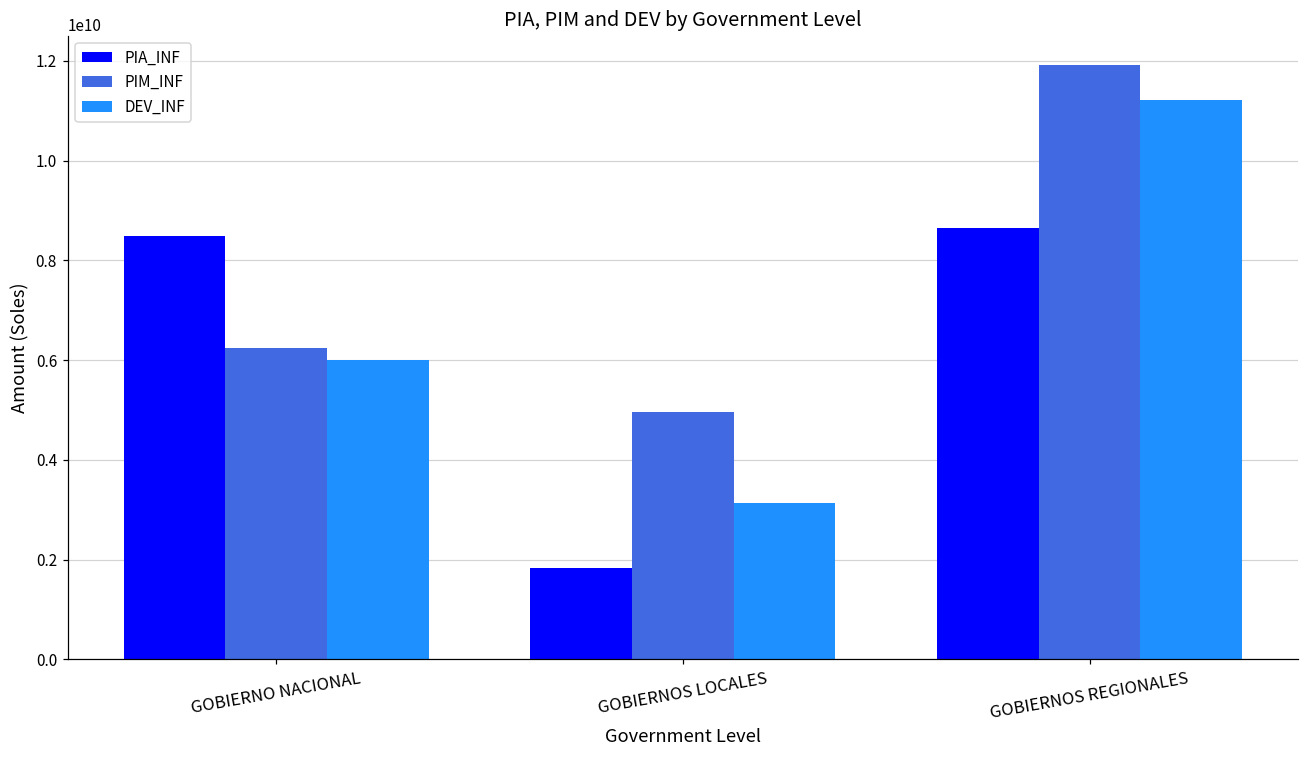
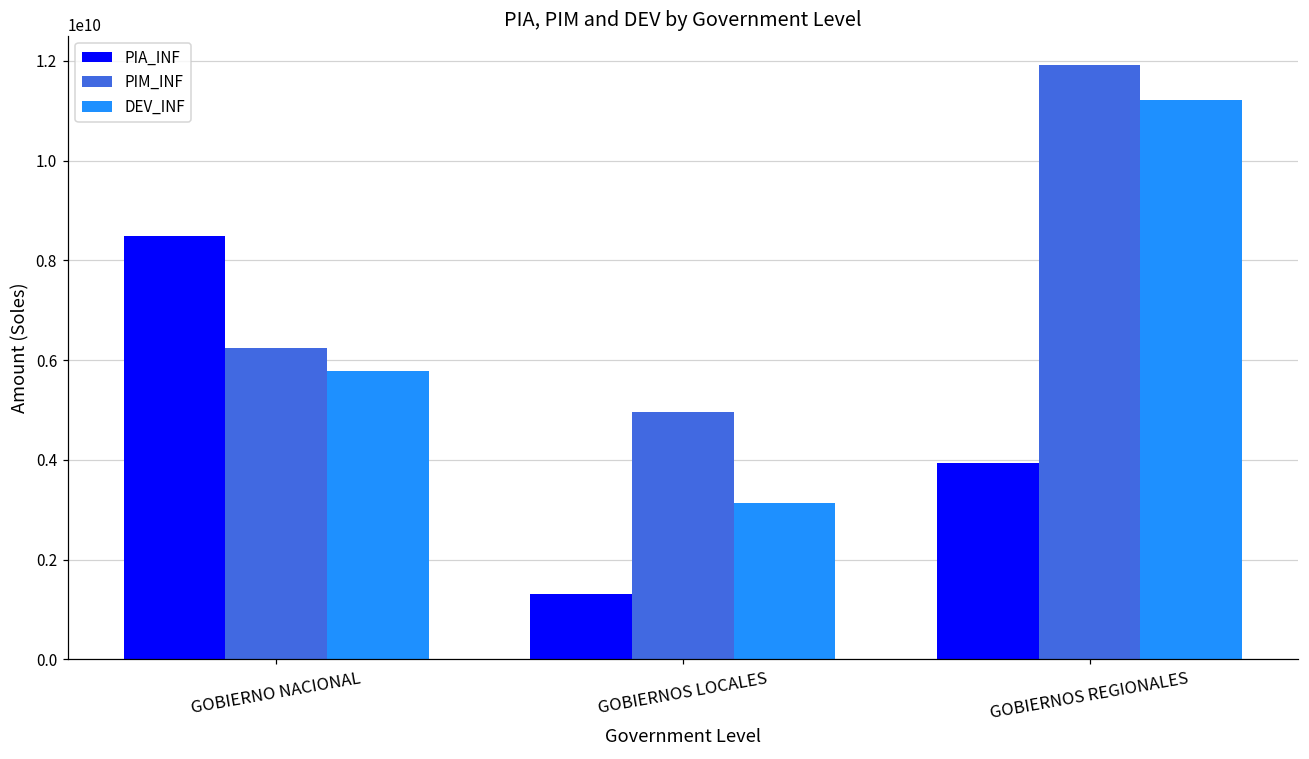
  {
    "PIA_INF": {
      "GOBIERNO NACIONAL": 8500000000,
-     "GOBIERNOS LOCALES": 1800000000,
-     "GOBIERNOS REGIONALES": 8600000000
+     "GOBIERNOS LOCALES": 1300000000,
+     "GOBIERNOS REGIONALES": 3900000000
    },
    "PIM_INF": {
      "GOBIERNO NACIONAL": 6200000000,
      "GOBIERNOS LOCALES": 5000000000,
      "GOBIERNOS REGIONALES": 11900000000
    },
    "DEV_INF": {
-     "GOBIERNO NACIONAL": 6000000000,
+     "GOBIERNO NACIONAL": 5800000000,
      "GOBIERNOS LOCALES": 3100000000,
      "GOBIERNOS REGIONALES": 11200000000
    }
  }
